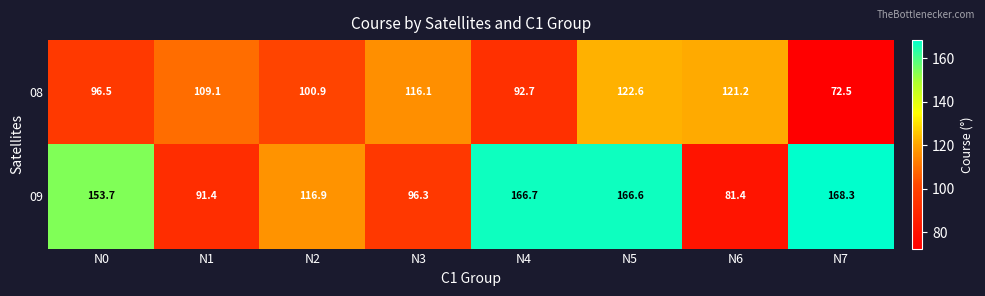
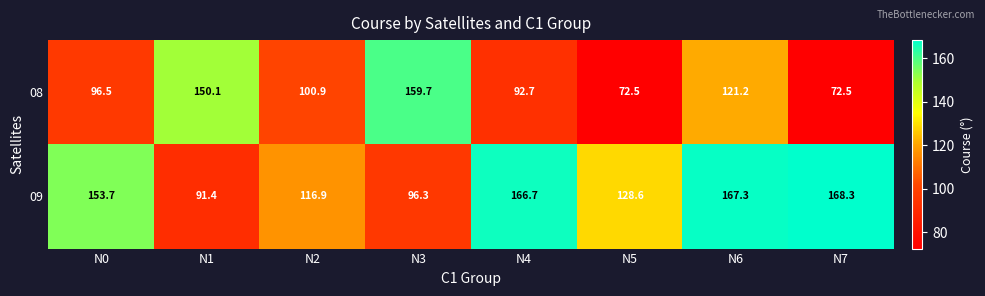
  {
    "08": {
      "N0": 96.5,
-     "N1": 109.1,
+     "N1": 150.1,
      "N2": 100.9,
-     "N3": 116.1,
+     "N3": 159.7,
      "N4": 92.7,
-     "N5": 122.6,
+     "N5": 72.5,
      "N6": 121.2,
      "N7": 72.5
    },
    "09": {
      "N0": 153.7,
      "N1": 91.4,
      "N2": 116.9,
      "N3": 96.3,
      "N4": 166.7,
-     "N5": 166.6,
-     "N6": 81.4,
+     "N5": 128.6,
+     "N6": 167.3,
      "N7": 168.3
    }
  }
